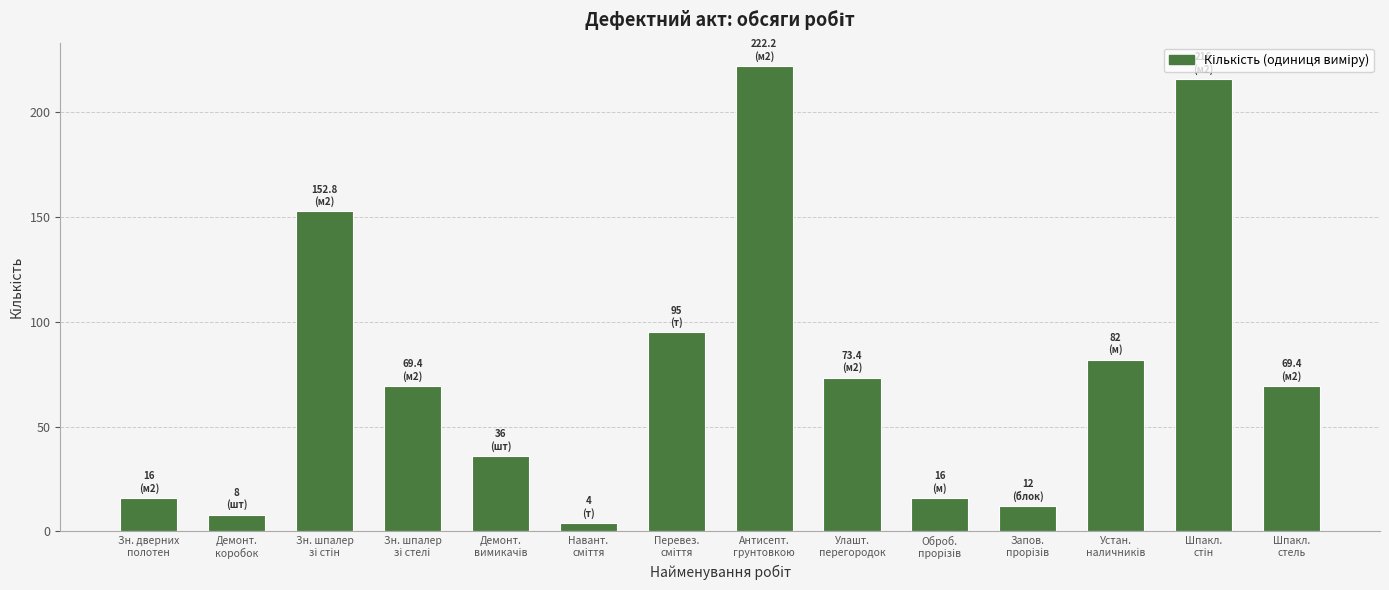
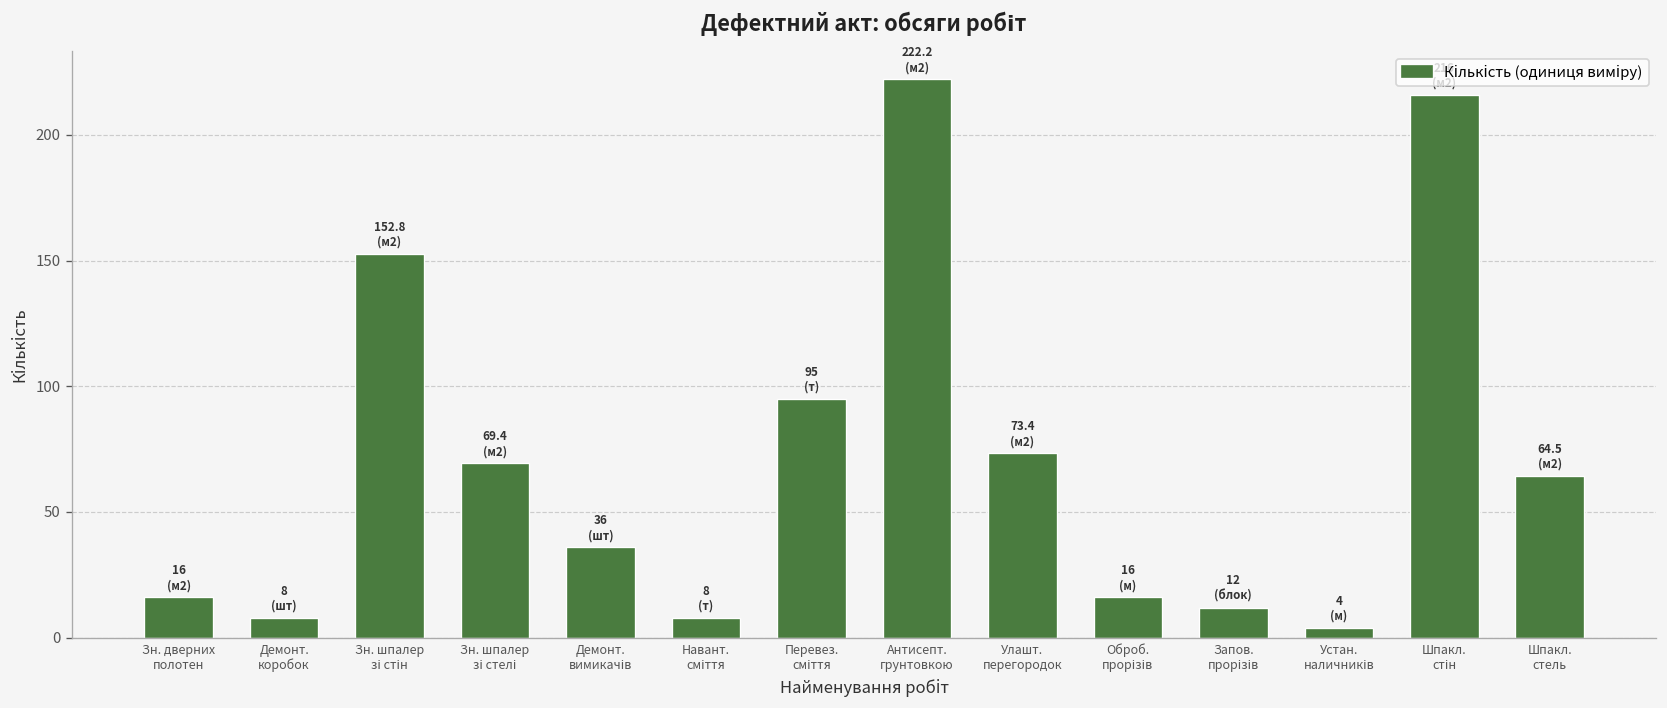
  {
    "Зн. дверних полотен": 16,
    "Демонт. коробок": 8,
    "Зн. шпалер зі стін": 152.8,
    "Зн. шпалер зі стелі": 69.4,
    "Демонт. вимикачів": 36,
-   "Навант. сміття": 4,
+   "Навант. сміття": 8,
    "Перевез. сміття": 95,
    "Антисепт. грунтовкою": 222.2,
    "Улашт. перегородок": 73.4,
    "Оброб. прорізів": 16,
    "Запов. прорізів": 12,
-   "Устан. наличників": 82,
-   "Шпакл. стель": 69.4
+   "Устан. наличників": 4,
+   "Шпакл. стель": 64.5
  }
